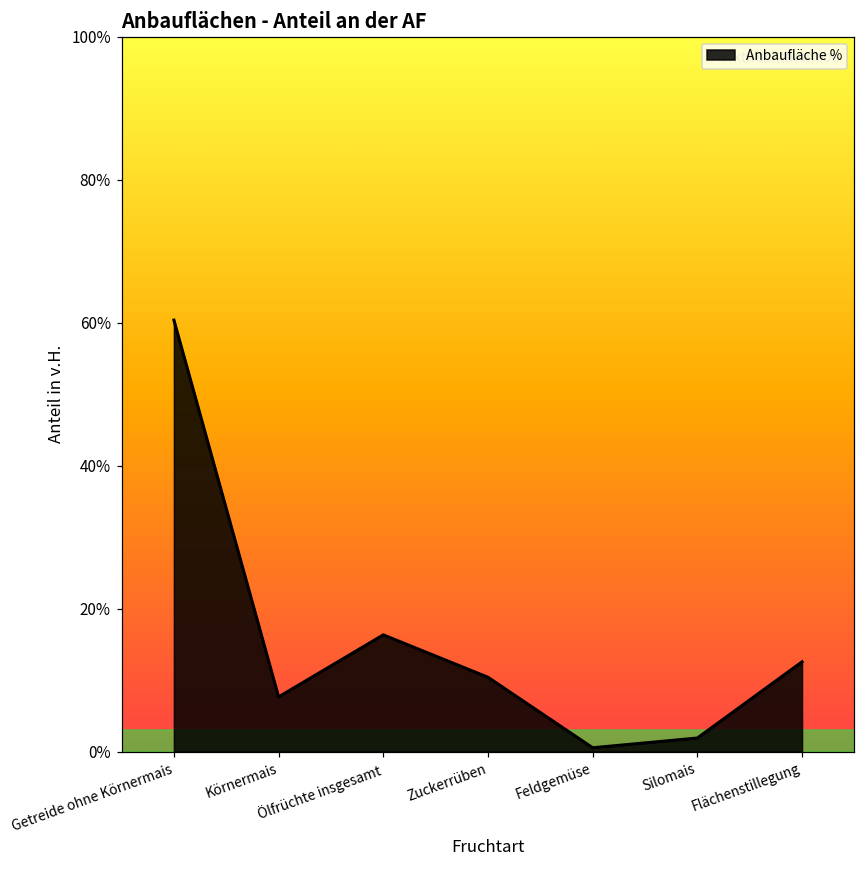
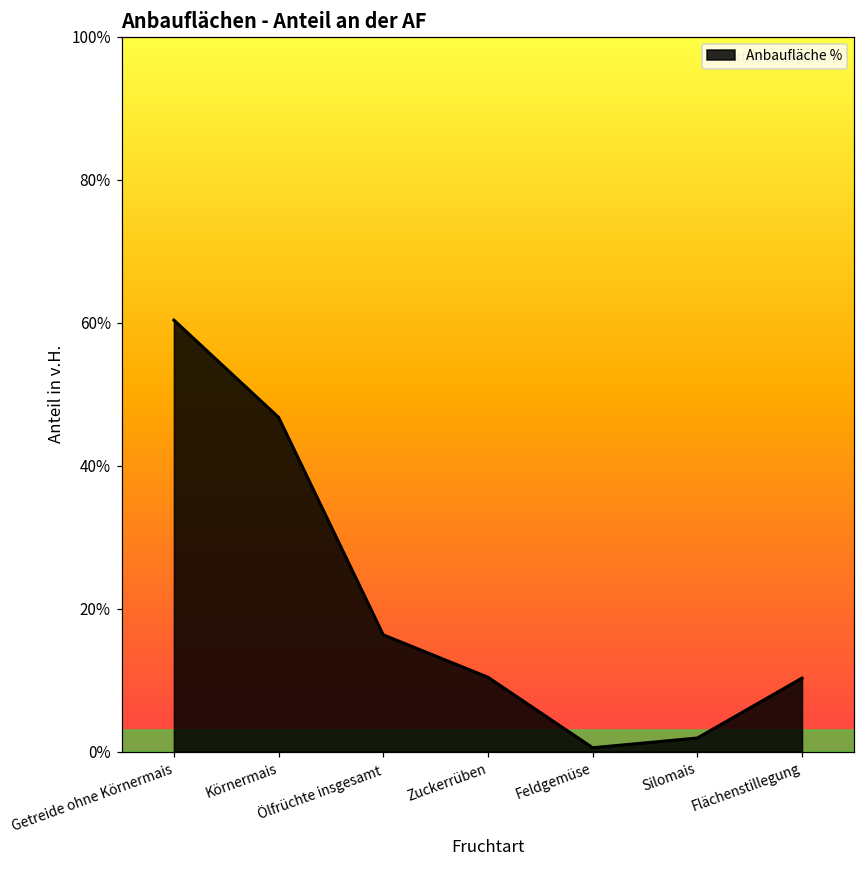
  {
    "Getreide ohne Körnermais": "60%",
-   "Körnermais": "8%",
+   "Körnermais": "47%",
    "Ölfrüchte insgesamt": "16%",
    "Zuckerrüben": "10%",
-   "Flächenstillegung": "13%"
+   "Flächenstillegung": "10%"
  }
